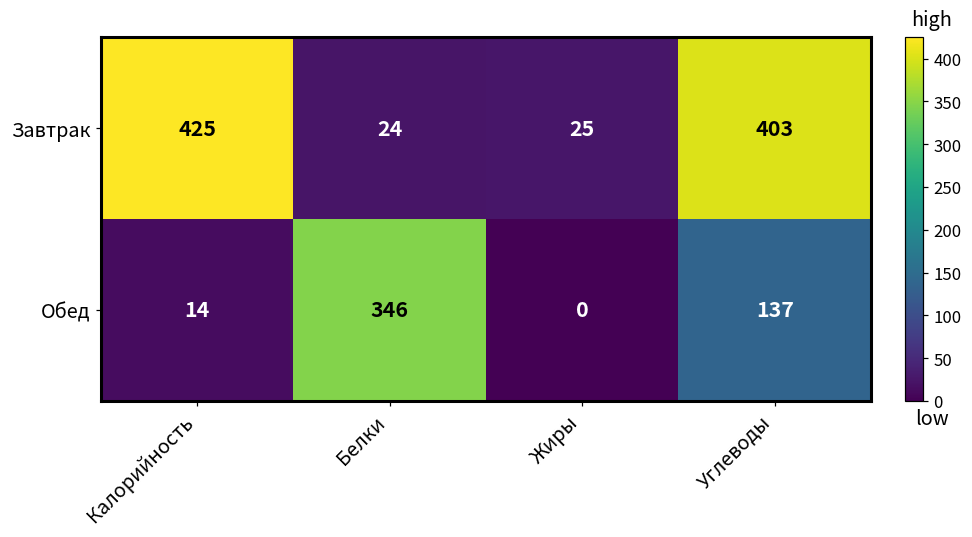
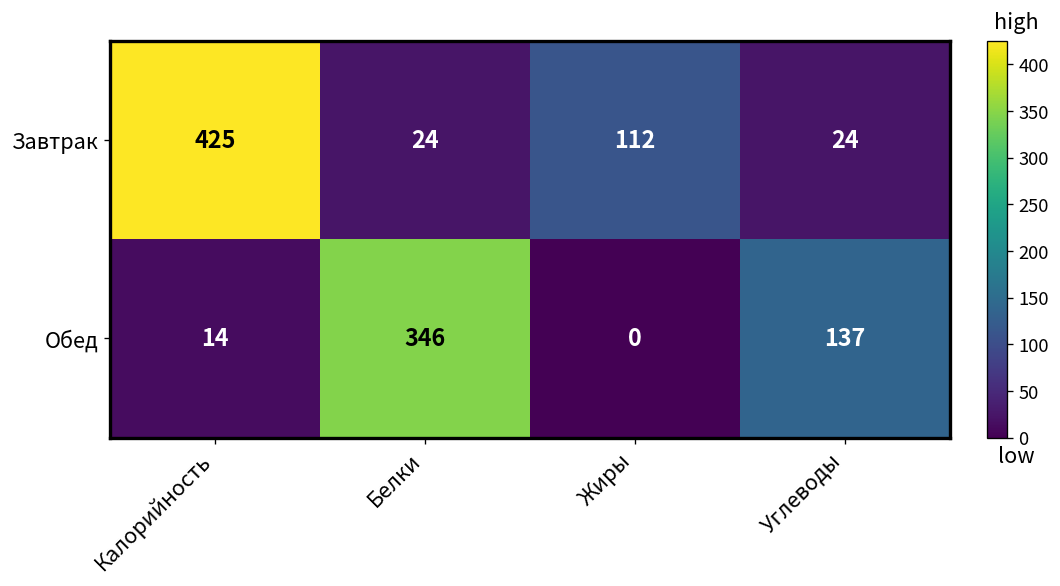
  {
    "Завтрак": {
      "Калорийность": 425,
      "Белки": 24,
-     "Жиры": 25,
-     "Углеводы": 403
+     "Жиры": 112,
+     "Углеводы": 24
    },
    "Обед": {
      "Калорийность": 14,
      "Белки": 346,
      "Жиры": 0,
      "Углеводы": 137
    }
  }
